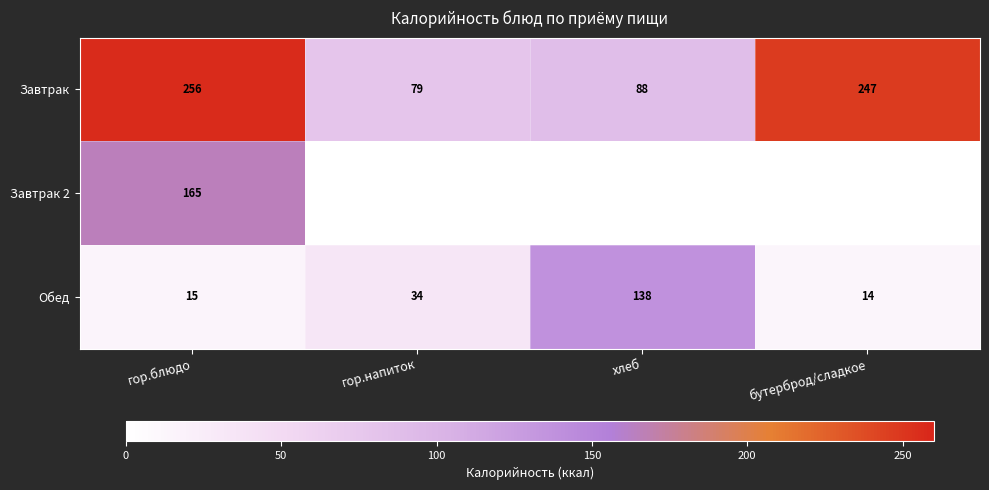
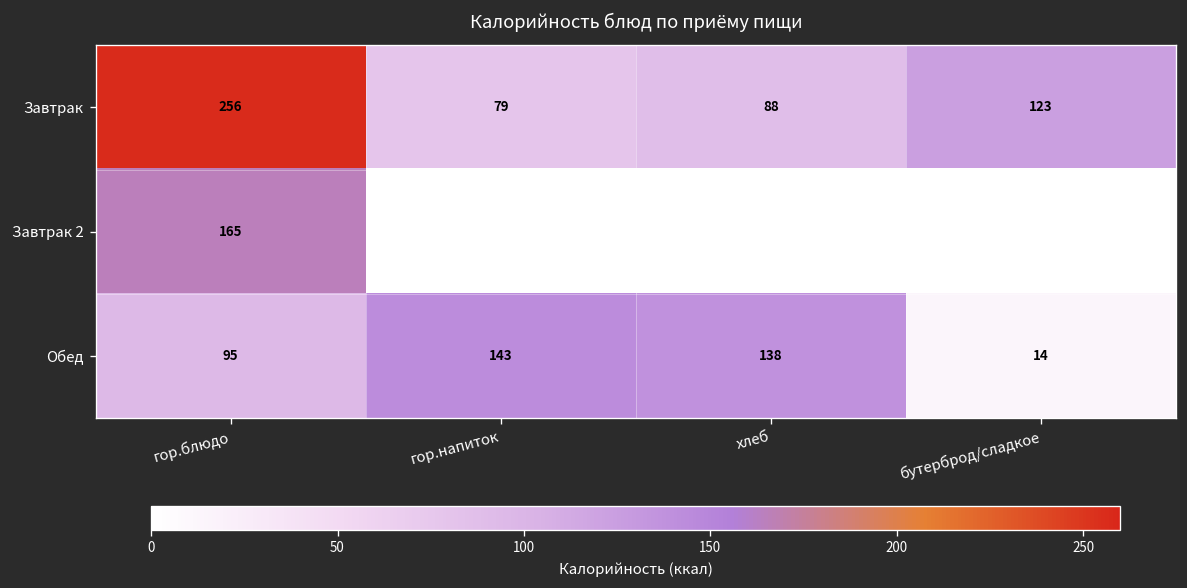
  {
    "Завтрак": {
      "гор.блюдо": 256,
      "гор.напиток": 79,
      "хлеб": 88,
-     "бутерброд/сладкое": 247
+     "бутерброд/сладкое": 123
    },
    "Завтрак 2": {
      "гор.блюдо": 165
    },
    "Обед": {
-     "гор.блюдо": 15,
-     "гор.напиток": 34,
+     "гор.блюдо": 95,
+     "гор.напиток": 143,
      "хлеб": 138,
      "бутерброд/сладкое": 14
    }
  }
